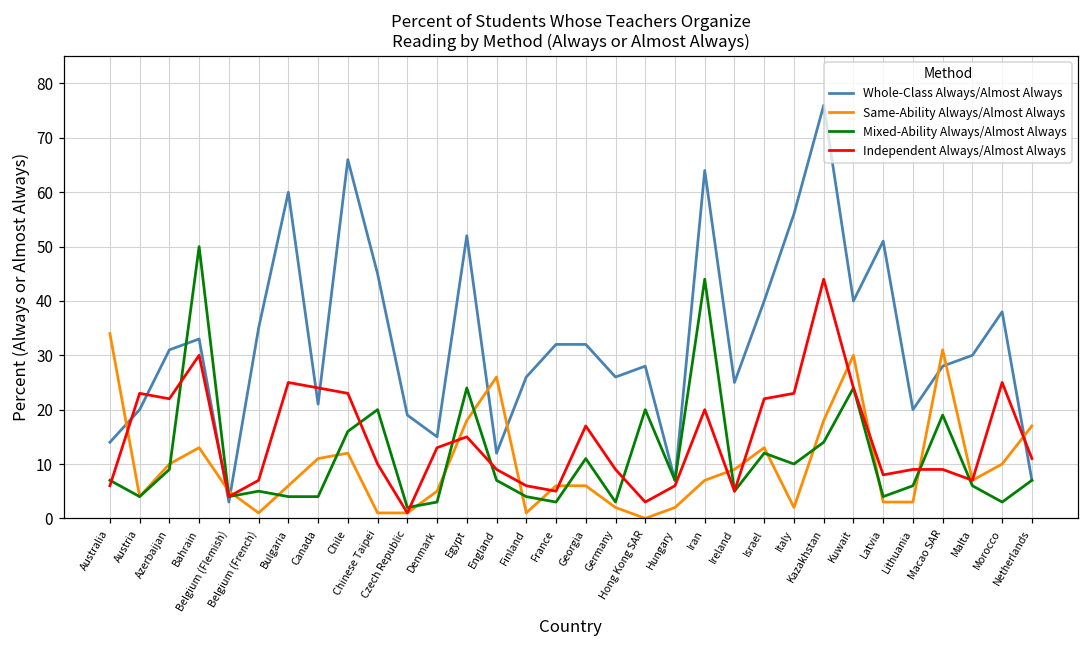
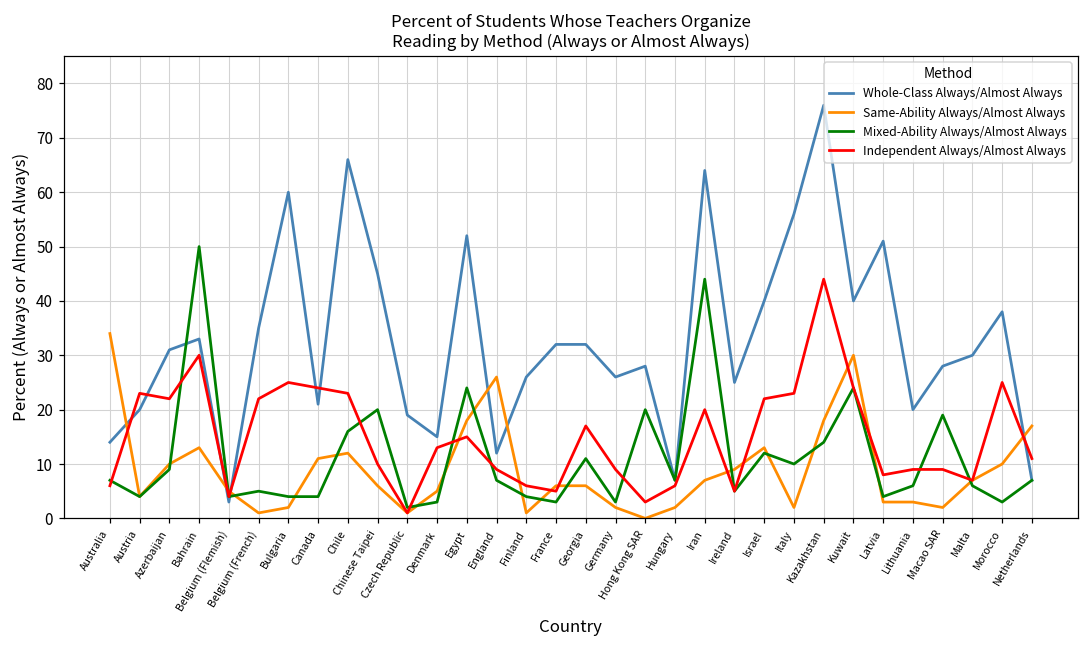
  {
    "Whole-Class Always/Almost Always": {
      "Australia": 14,
      "Austria": 20,
      "Azerbaijan": 31,
      "Bahrain": 33,
      "Belgium (Flemish)": 3,
      "Belgium (French)": 35,
      "Bulgaria": 60,
      "Canada": 21,
      "Chile": 66,
      "Chinese Taipei": 45,
      "Czech Republic": 19,
      "Denmark": 15,
      "Egypt": 52,
      "England": 12,
      "Finland": 26,
      "France": 32,
      "Georgia": 32,
      "Germany": 26,
      "Hong Kong SAR": 28,
      "Iran": 64,
      "Ireland": 25,
      "Israel": 40,
      "Italy": 56,
      "Kazakhstan": 76,
      "Kuwait": 40,
      "Latvia": 51,
      "Lithuania": 20,
      "Macao SAR": 28,
      "Malta": 30,
      "Morocco": 38
    },
    "Same-Ability Always/Almost Always": {
      "Australia": 34,
      "Azerbaijan": 10,
      "Bahrain": 13,
      "Belgium (Flemish)": 5,
      "Belgium (French)": 1,
-     "Bulgaria": 6,
+     "Bulgaria": 2,
      "Canada": 11,
      "Chile": 12,
-     "Chinese Taipei": 1,
+     "Chinese Taipei": 6,
      "Denmark": 5,
      "Egypt": 18,
      "England": 26,
      "Finland": 1,
      "France": 6,
      "Georgia": 6,
      "Germany": 2,
      "Hong Kong SAR": 0,
      "Hungary": 2,
      "Iran": 7,
      "Ireland": 9,
      "Israel": 13,
      "Italy": 2,
      "Kazakhstan": 18,
      "Kuwait": 30,
      "Latvia": 3,
      "Lithuania": 3,
-     "Macao SAR": 31,
+     "Macao SAR": 2,
      "Morocco": 10,
      "Netherlands": 17
    },
    "Mixed-Ability Always/Almost Always": {
      "Australia": 7,
      "Azerbaijan": 9,
      "Bahrain": 50,
      "Belgium (French)": 5,
      "Bulgaria": 4,
      "Canada": 4,
      "Chile": 16,
      "Chinese Taipei": 20,
      "Czech Republic": 2,
      "Denmark": 3,
      "Egypt": 24,
      "England": 7,
      "Finland": 4,
      "France": 3,
      "Georgia": 11,
      "Germany": 3,
      "Hong Kong SAR": 20,
      "Iran": 44,
      "Israel": 12,
      "Italy": 10,
      "Kazakhstan": 14,
      "Latvia": 4,
      "Lithuania": 6,
      "Macao SAR": 19,
      "Malta": 6,
      "Morocco": 3
    },
    "Independent Always/Almost Always": {
      "Australia": 6,
      "Austria": 23,
      "Azerbaijan": 22,
      "Bahrain": 30,
-     "Belgium (French)": 7,
+     "Belgium (French)": 22,
      "Bulgaria": 25,
      "Canada": 24,
      "Chile": 23,
      "Chinese Taipei": 10,
      "Denmark": 13,
      "Egypt": 15,
      "England": 9,
      "Finland": 6,
      "France": 5,
      "Georgia": 17,
      "Germany": 9,
      "Hong Kong SAR": 3,
      "Hungary": 6,
      "Iran": 20,
      "Israel": 22,
      "Italy": 23,
      "Kazakhstan": 44,
      "Latvia": 8,
      "Lithuania": 9,
      "Macao SAR": 9,
      "Morocco": 25,
      "Netherlands": 11
    }
  }
